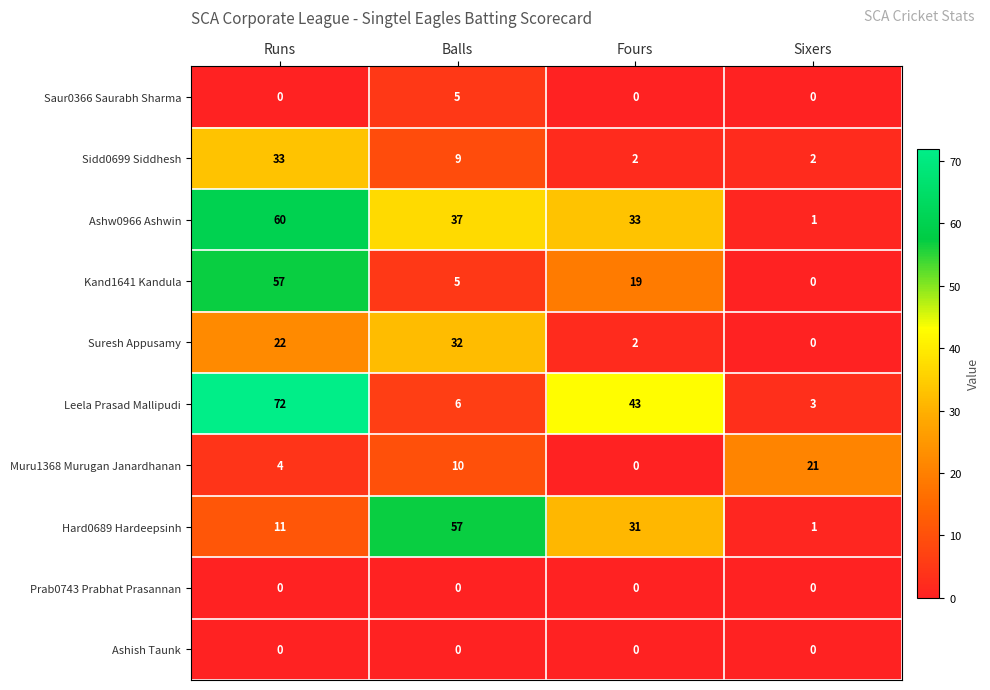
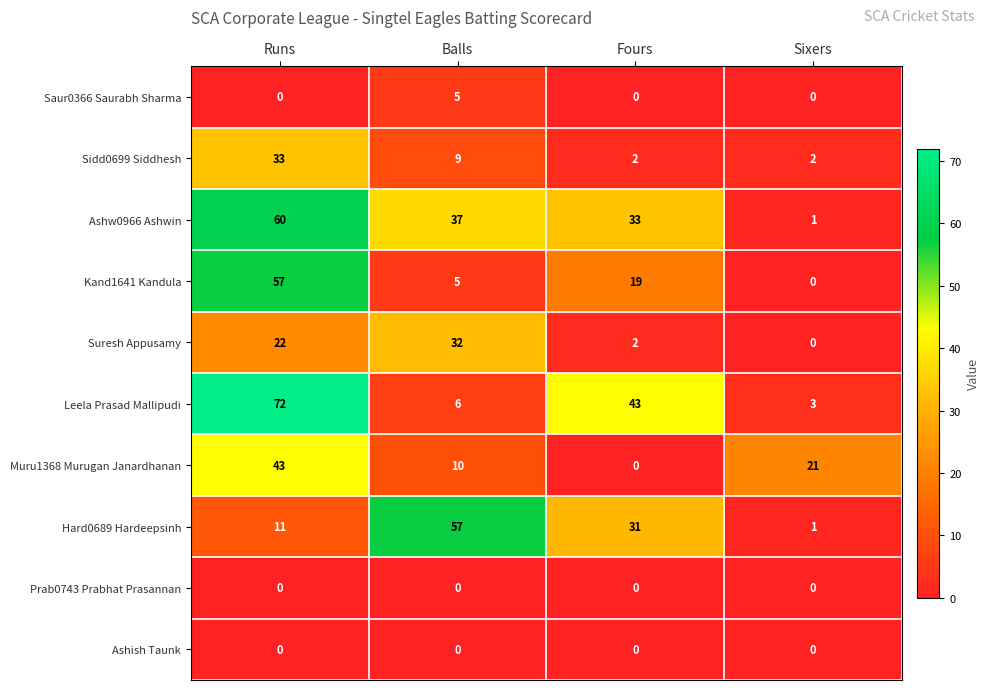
  {
    "Saur0366 Saurabh Sharma": {
      "Runs": 0,
      "Balls": 5,
      "Fours": 0,
      "Sixers": 0
    },
    "Sidd0699 Siddhesh": {
      "Runs": 33,
      "Balls": 9,
      "Fours": 2,
      "Sixers": 2
    },
    "Ashw0966 Ashwin": {
      "Runs": 60,
      "Balls": 37,
      "Fours": 33,
      "Sixers": 1
    },
    "Kand1641 Kandula": {
      "Runs": 57,
      "Balls": 5,
      "Fours": 19,
      "Sixers": 0
    },
    "Suresh Appusamy": {
      "Runs": 22,
      "Balls": 32,
      "Fours": 2,
      "Sixers": 0
    },
    "Leela Prasad Mallipudi": {
      "Runs": 72,
      "Balls": 6,
      "Fours": 43,
      "Sixers": 3
    },
    "Muru1368 Murugan Janardhanan": {
-     "Runs": 4,
+     "Runs": 43,
      "Balls": 10,
      "Fours": 0,
      "Sixers": 21
    },
    "Hard0689 Hardeepsinh": {
      "Runs": 11,
      "Balls": 57,
      "Fours": 31,
      "Sixers": 1
    },
    "Prab0743 Prabhat Prasannan": {
      "Runs": 0,
      "Balls": 0,
      "Fours": 0,
      "Sixers": 0
    },
    "Ashish Taunk": {
      "Runs": 0,
      "Balls": 0,
      "Fours": 0,
      "Sixers": 0
    }
  }
